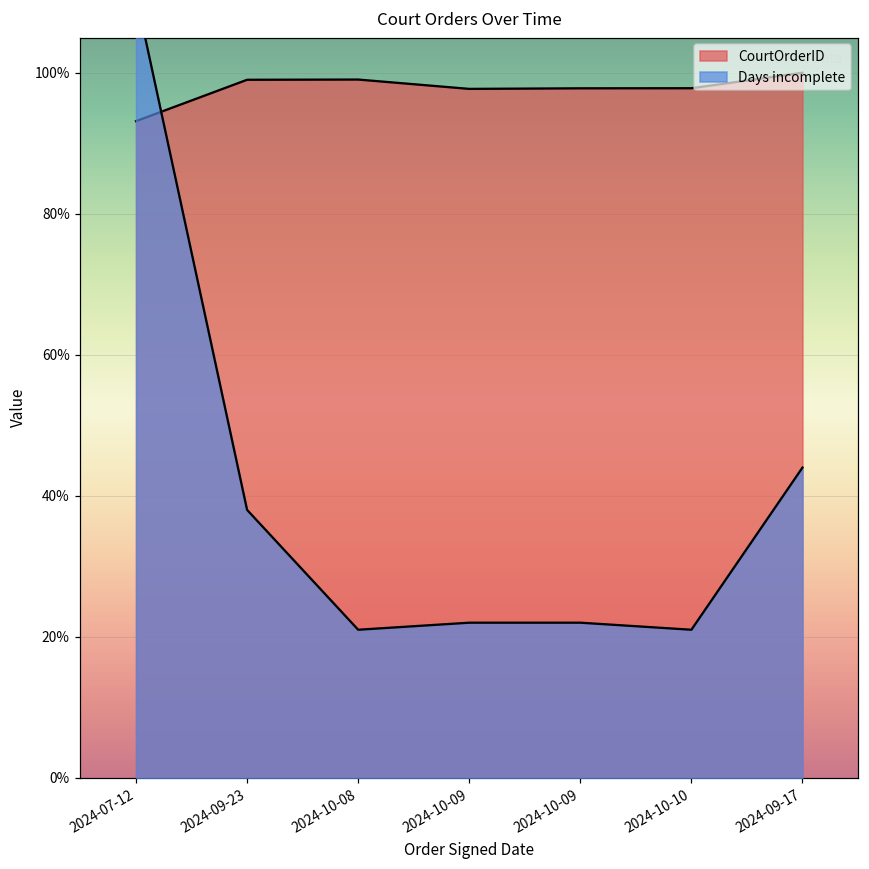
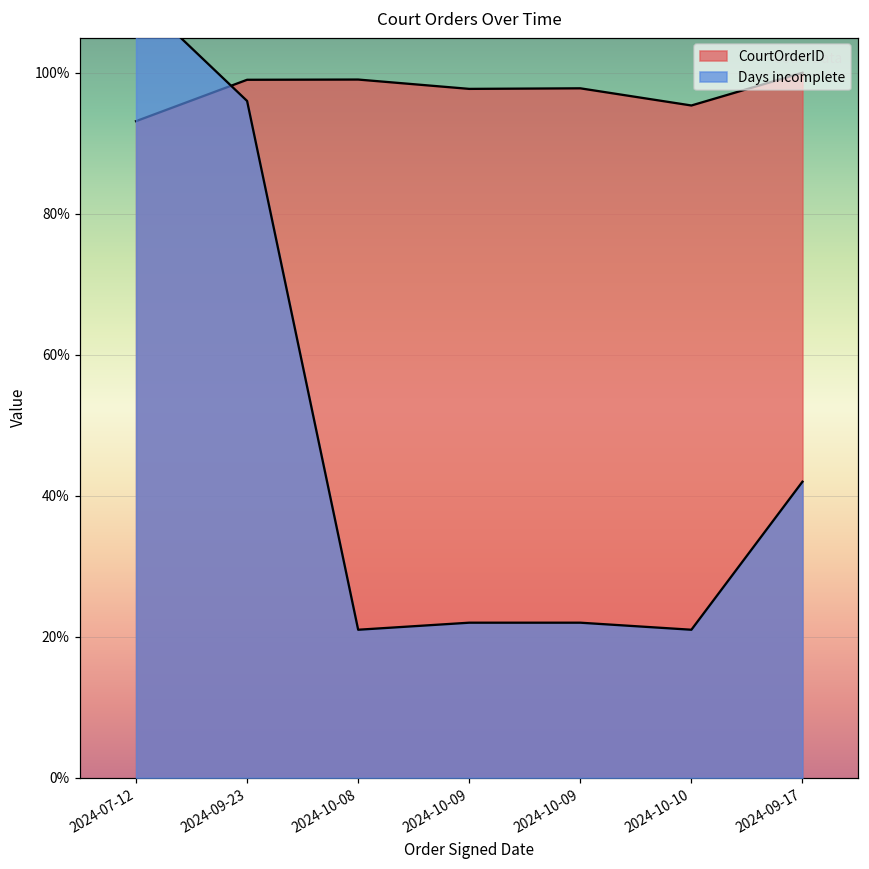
  {
    "CourtOrderID": {
      "2024-07-12": "93%",
      "2024-09-23": "99%",
      "2024-10-08": "99%",
-     "2024-10-10": "98%"
+     "2024-10-10": "95%"
    },
    "Days incomplete": {
-     "2024-09-23": "38%",
+     "2024-09-23": "96%",
      "2024-10-08": "21%",
      "2024-10-10": "21%",
-     "2024-09-17": "44%"
+     "2024-09-17": "42%"
    }
  }
